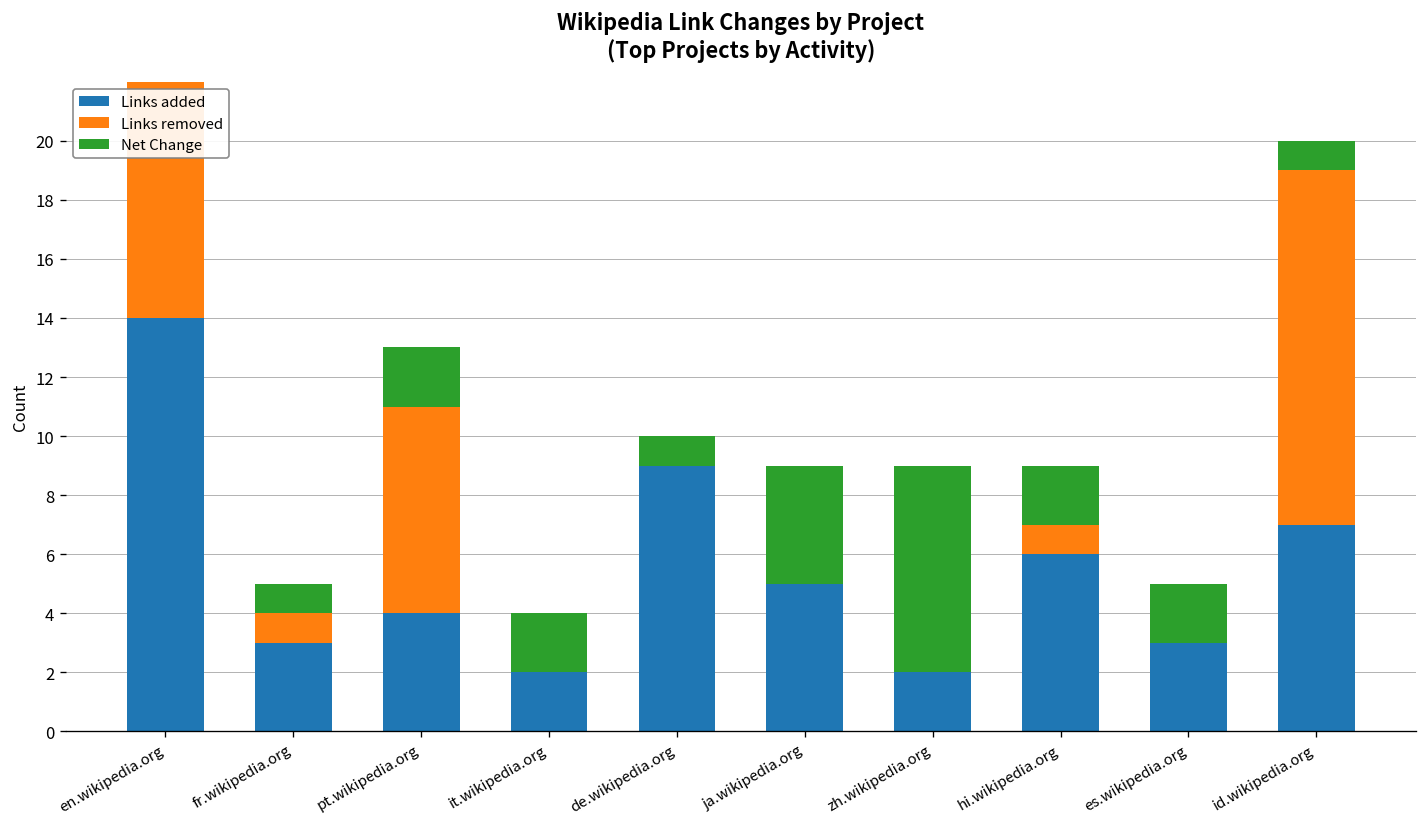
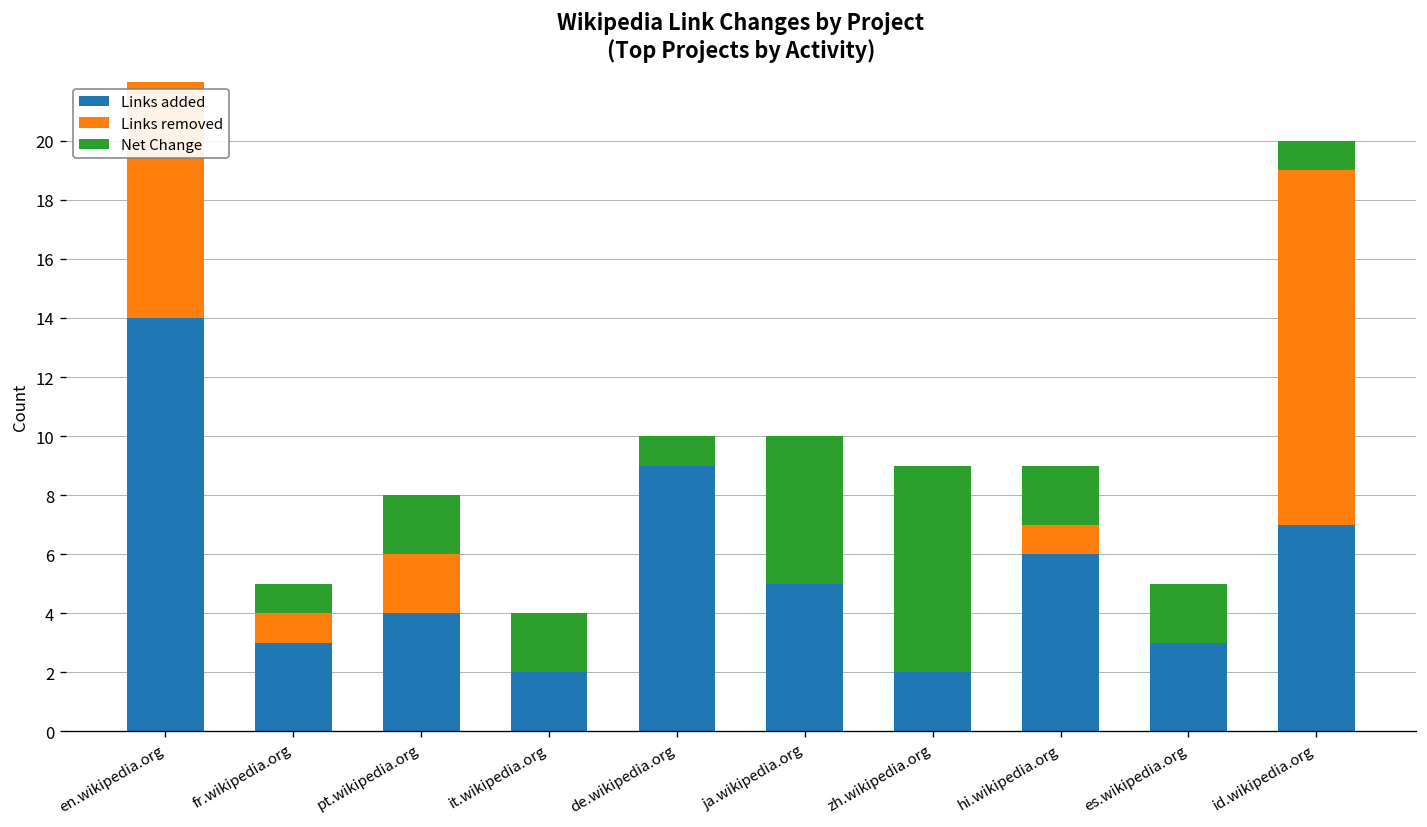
  {
    "Links added": {
      "en.wikipedia.org": 14,
      "fr.wikipedia.org": 3,
      "pt.wikipedia.org": 4,
      "it.wikipedia.org": 2,
      "de.wikipedia.org": 9,
      "ja.wikipedia.org": 5,
      "zh.wikipedia.org": 2,
      "hi.wikipedia.org": 6,
      "es.wikipedia.org": 3,
      "id.wikipedia.org": 7
    },
    "Links removed": {
      "fr.wikipedia.org": 1,
-     "pt.wikipedia.org": 7,
+     "pt.wikipedia.org": 2,
      "it.wikipedia.org": 0,
      "de.wikipedia.org": 0,
      "ja.wikipedia.org": 0,
      "zh.wikipedia.org": 0,
      "hi.wikipedia.org": 1,
      "es.wikipedia.org": 0,
      "id.wikipedia.org": 12
    },
    "Net Change": {
      "fr.wikipedia.org": 1,
      "pt.wikipedia.org": 2,
      "it.wikipedia.org": 2,
      "de.wikipedia.org": 1,
-     "ja.wikipedia.org": 4,
+     "ja.wikipedia.org": 5,
      "zh.wikipedia.org": 7,
      "hi.wikipedia.org": 2,
      "es.wikipedia.org": 2,
      "id.wikipedia.org": 1
    }
  }
